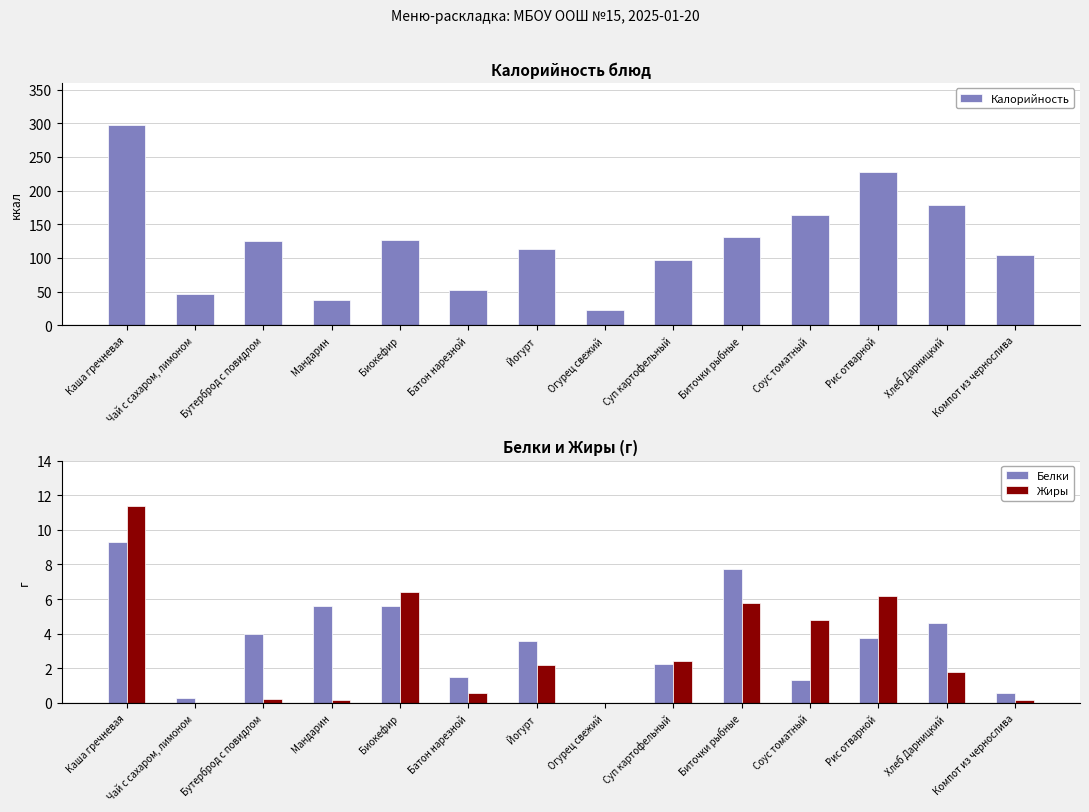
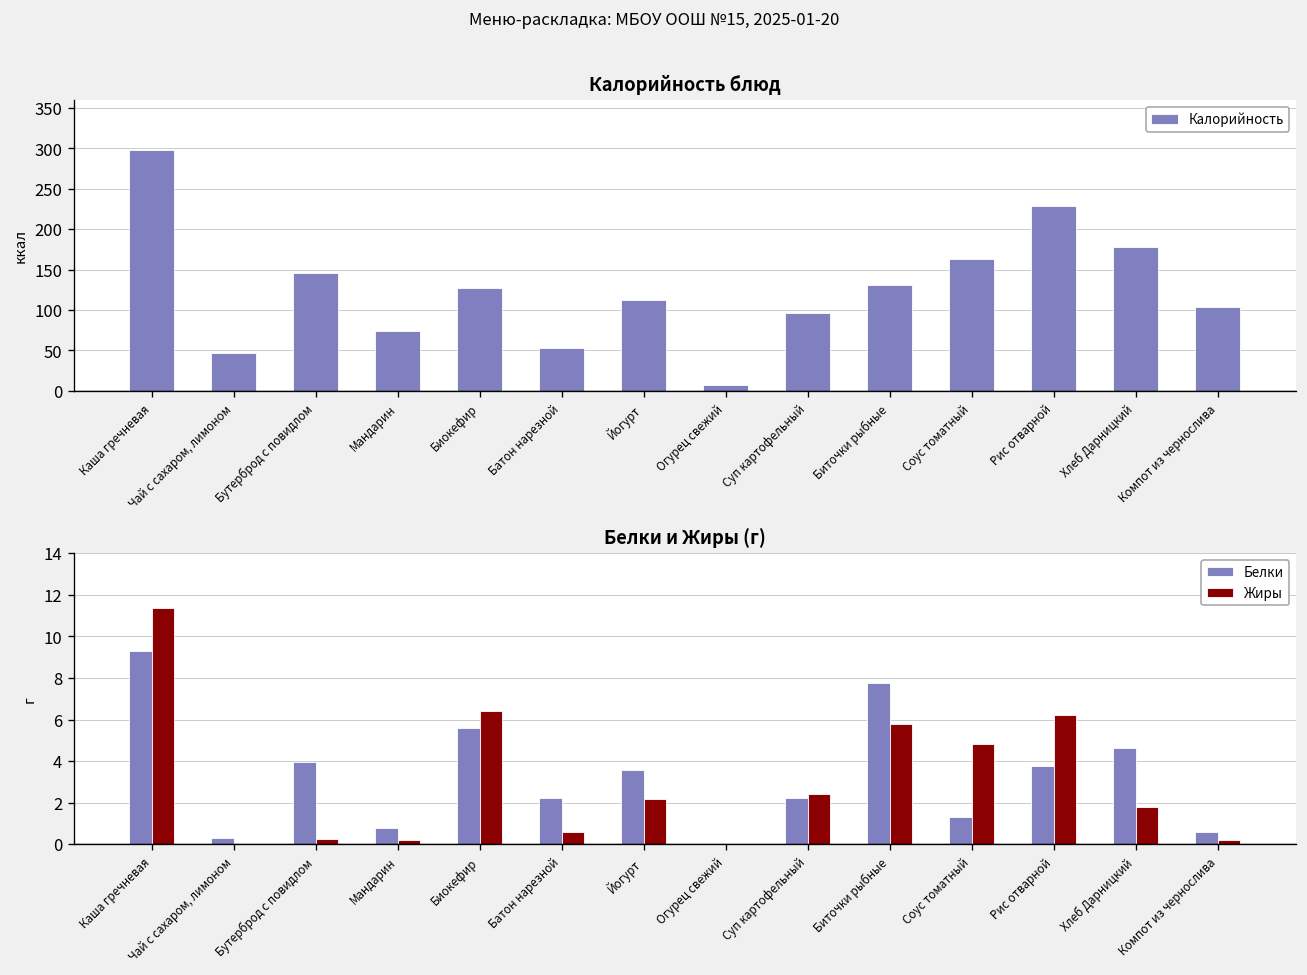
  {
    "Калорийность блюд": {
      "Каша гречневая": 300,
      "Чай с сахаром, лимоном": 50,
-     "Бутерброд с повидлом": 120,
-     "Мандарин": 40,
+     "Бутерброд с повидлом": 150,
+     "Мандарин": 70,
      "Биокефир": 130,
      "Батон нарезной": 50,
      "Йогурт": 110,
-     "Огурец свежий": 20,
+     "Огурец свежий": 10,
      "Суп картофельный": 100,
      "Биточки рыбные": 130,
      "Соус томатный": 160,
      "Рис отварной": 230,
      "Хлеб Дарницкий": 180,
      "Компот из чернослива": 100
    },
    "Белки и Жиры (г)": {
      "Белки": {
        "Каша гречневая": 9.3,
        "Чай с сахаром, лимоном": 0.3,
        "Бутерброд с повидлом": 4.0,
-       "Мандарин": 5.6,
+       "Мандарин": 0.8,
        "Биокефир": 5.6,
-       "Батон нарезной": 1.5,
+       "Батон нарезной": 2.2,
        "Йогурт": 3.6,
        "Огурец свежий": 0.0,
        "Суп картофельный": 2.2,
        "Биточки рыбные": 7.7,
        "Соус томатный": 1.3,
        "Рис отварной": 3.8,
        "Хлеб Дарницкий": 4.6,
        "Компот из чернослива": 0.6
      },
      "Жиры": {
        "Каша гречневая": 11.4,
        "Чай с сахаром, лимоном": 0.0,
        "Бутерброд с повидлом": 0.2,
        "Мандарин": 0.2,
        "Биокефир": 6.4,
        "Батон нарезной": 0.6,
        "Йогурт": 2.2,
        "Огурец свежий": 0.0,
        "Суп картофельный": 2.4,
        "Биточки рыбные": 5.8,
        "Соус томатный": 4.8,
        "Рис отварной": 6.2,
        "Хлеб Дарницкий": 1.8,
        "Компот из чернослива": 0.2
      }
    }
  }
